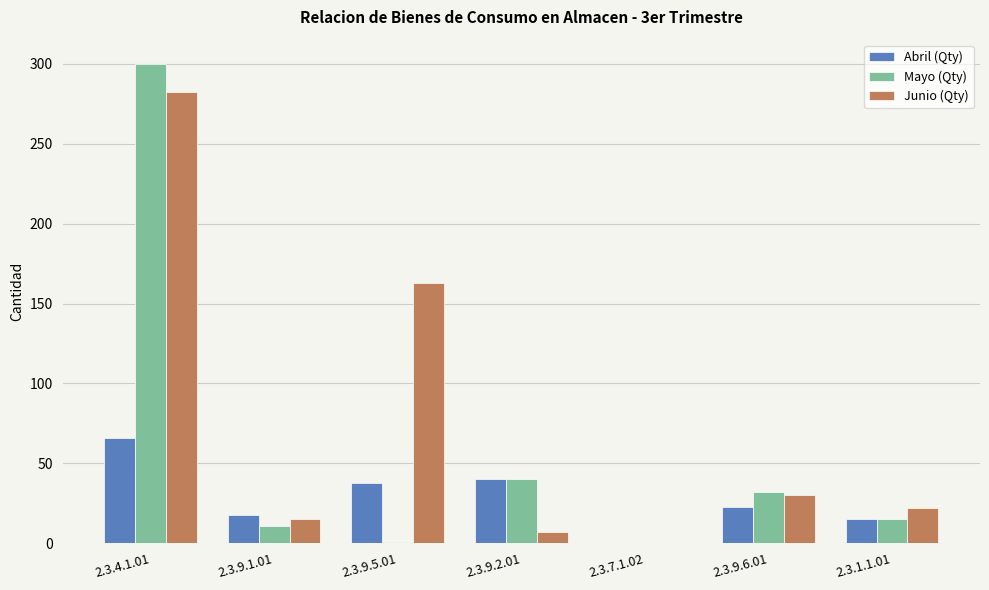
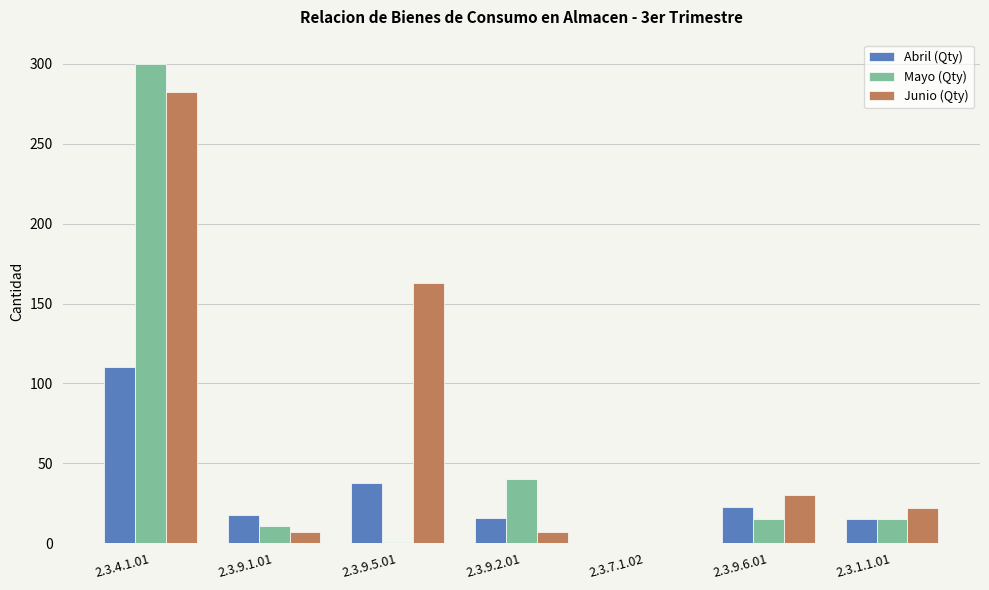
  {
    "Abril (Qty)": {
-     "2.3.4.1.01": 66,
+     "2.3.4.1.01": 110,
      "2.3.9.1.01": 18,
      "2.3.9.5.01": 38,
-     "2.3.9.2.01": 40,
+     "2.3.9.2.01": 16,
      "2.3.7.1.02": 0,
      "2.3.9.6.01": 23,
      "2.3.1.1.01": 15
    },
    "Mayo (Qty)": {
      "2.3.4.1.01": 300,
      "2.3.9.1.01": 11,
      "2.3.9.2.01": 40,
      "2.3.7.1.02": 0,
-     "2.3.9.6.01": 32,
+     "2.3.9.6.01": 15,
      "2.3.1.1.01": 15
    },
    "Junio (Qty)": {
      "2.3.4.1.01": 282,
-     "2.3.9.1.01": 15,
+     "2.3.9.1.01": 7,
      "2.3.9.5.01": 163,
      "2.3.9.2.01": 7,
      "2.3.7.1.02": 0,
      "2.3.9.6.01": 30,
      "2.3.1.1.01": 22
    }
  }
